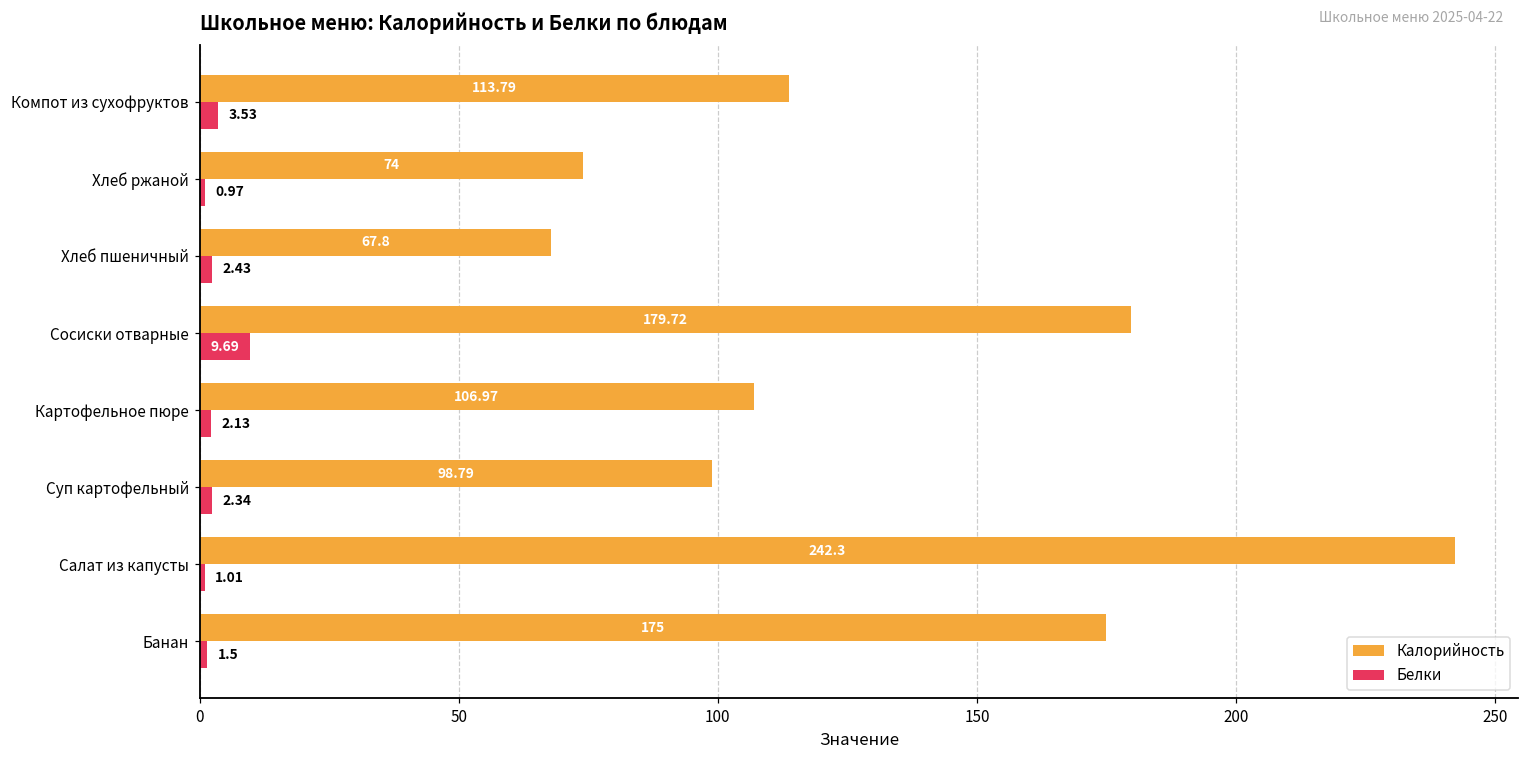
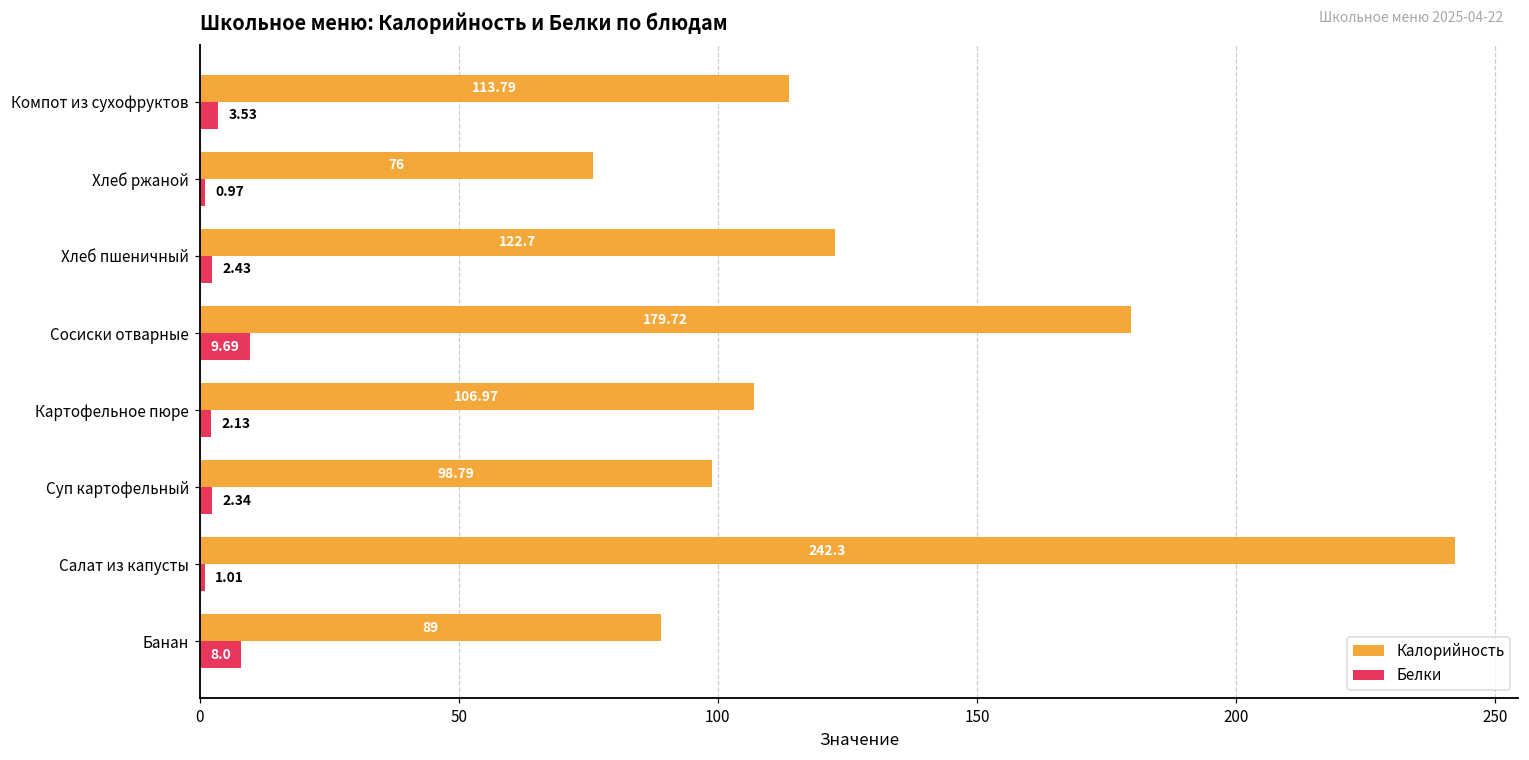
  {
    "Калорийность": {
      "Компот из сухофруктов": 113.79,
-     "Хлеб ржаной": 74,
-     "Хлеб пшеничный": 67.8,
+     "Хлеб ржаной": 76,
+     "Хлеб пшеничный": 122.7,
      "Сосиски отварные": 179.72,
      "Картофельное пюре": 106.97,
      "Суп картофельный": 98.79,
      "Салат из капусты": 242.3,
-     "Банан": 175
+     "Банан": 89
    },
    "Белки": {
      "Компот из сухофруктов": 3.53,
      "Хлеб ржаной": 0.97,
      "Хлеб пшеничный": 2.43,
      "Сосиски отварные": 9.69,
      "Картофельное пюре": 2.13,
      "Суп картофельный": 2.34,
      "Салат из капусты": 1.01,
-     "Банан": 1.5
+     "Банан": 8.0
    }
  }
